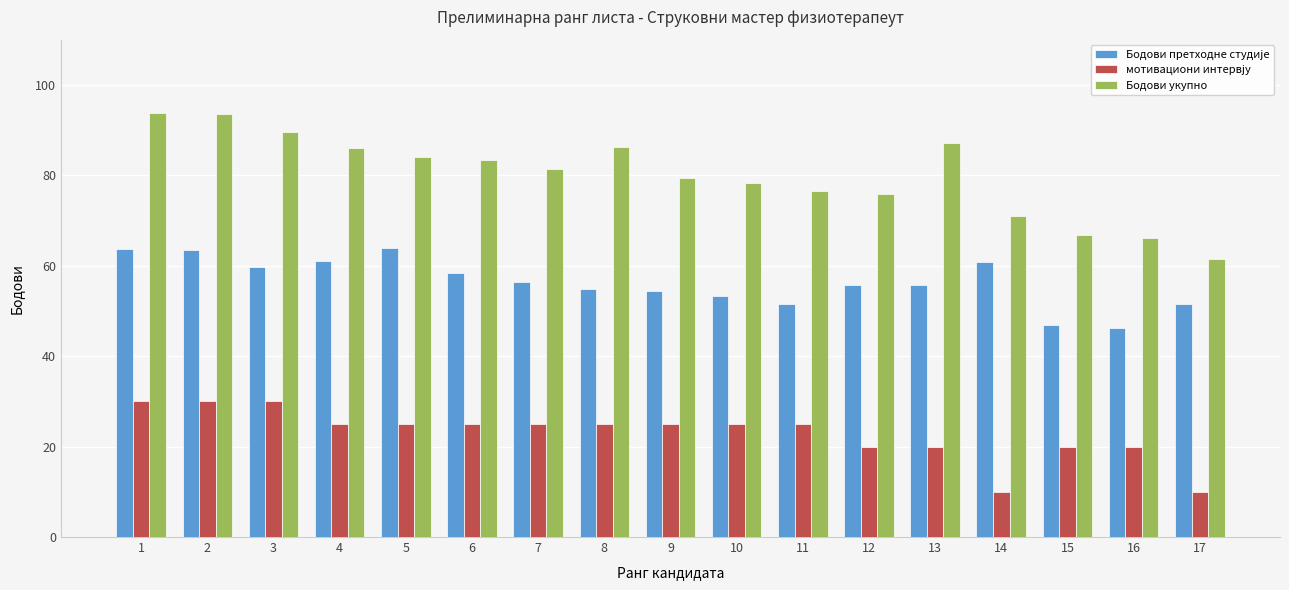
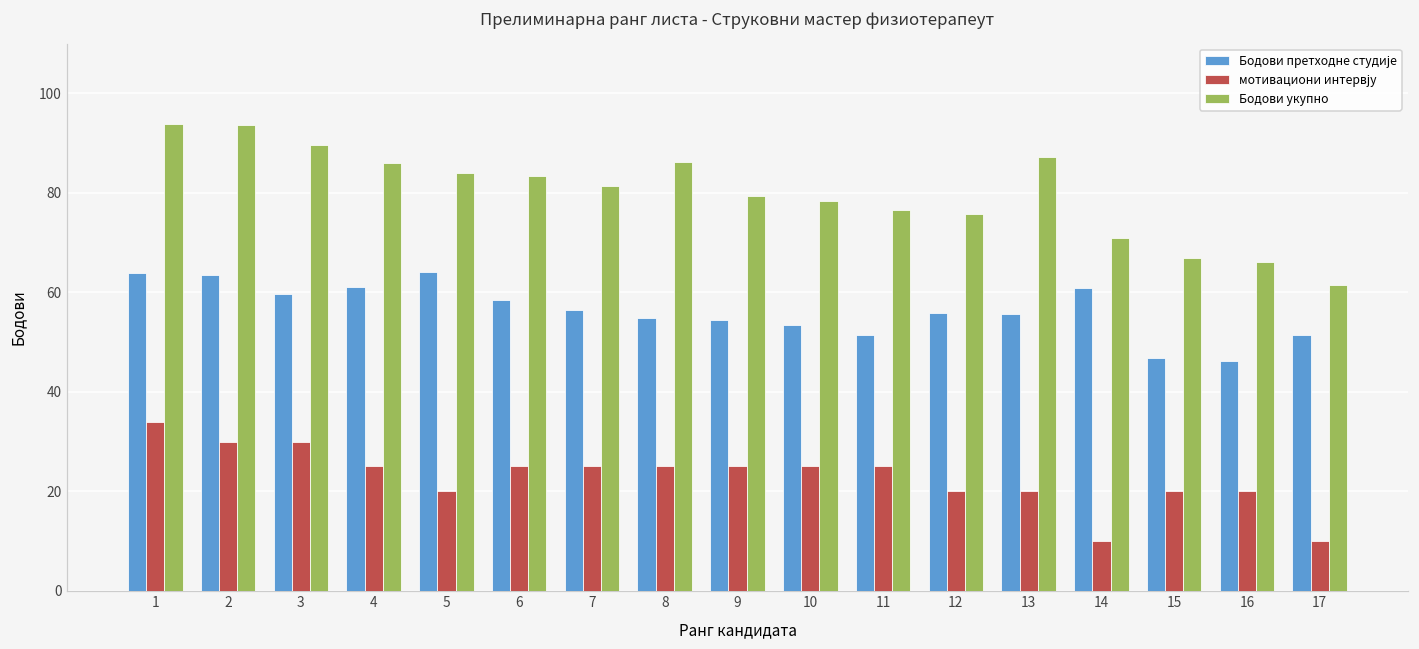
  {
    "Бодови претходне студије": {
      "1": 64,
      "2": 64,
      "3": 60,
      "4": 61,
      "5": 64,
      "6": 58,
      "7": 56,
      "8": 55,
      "9": 54,
      "10": 53,
      "11": 51,
      "12": 56,
      "13": 56,
      "14": 61,
      "15": 47,
      "16": 46,
      "17": 51
    },
    "мотивациони интервју": {
-     "1": 30,
+     "1": 34,
      "2": 30,
      "3": 30,
      "4": 25,
-     "5": 25,
+     "5": 20,
      "6": 25,
      "7": 25,
      "8": 25,
      "9": 25,
      "10": 25,
      "11": 25,
      "12": 20,
      "13": 20,
      "14": 10,
      "15": 20,
      "16": 20,
      "17": 10
    },
    "Бодови укупно": {
      "1": 94,
      "2": 94,
      "3": 90,
      "4": 86,
      "5": 84,
      "6": 83,
      "7": 81,
      "8": 86,
      "9": 79,
      "10": 78,
      "11": 76,
      "12": 76,
      "13": 87,
      "14": 71,
      "15": 67,
      "16": 66,
      "17": 61
    }
  }
